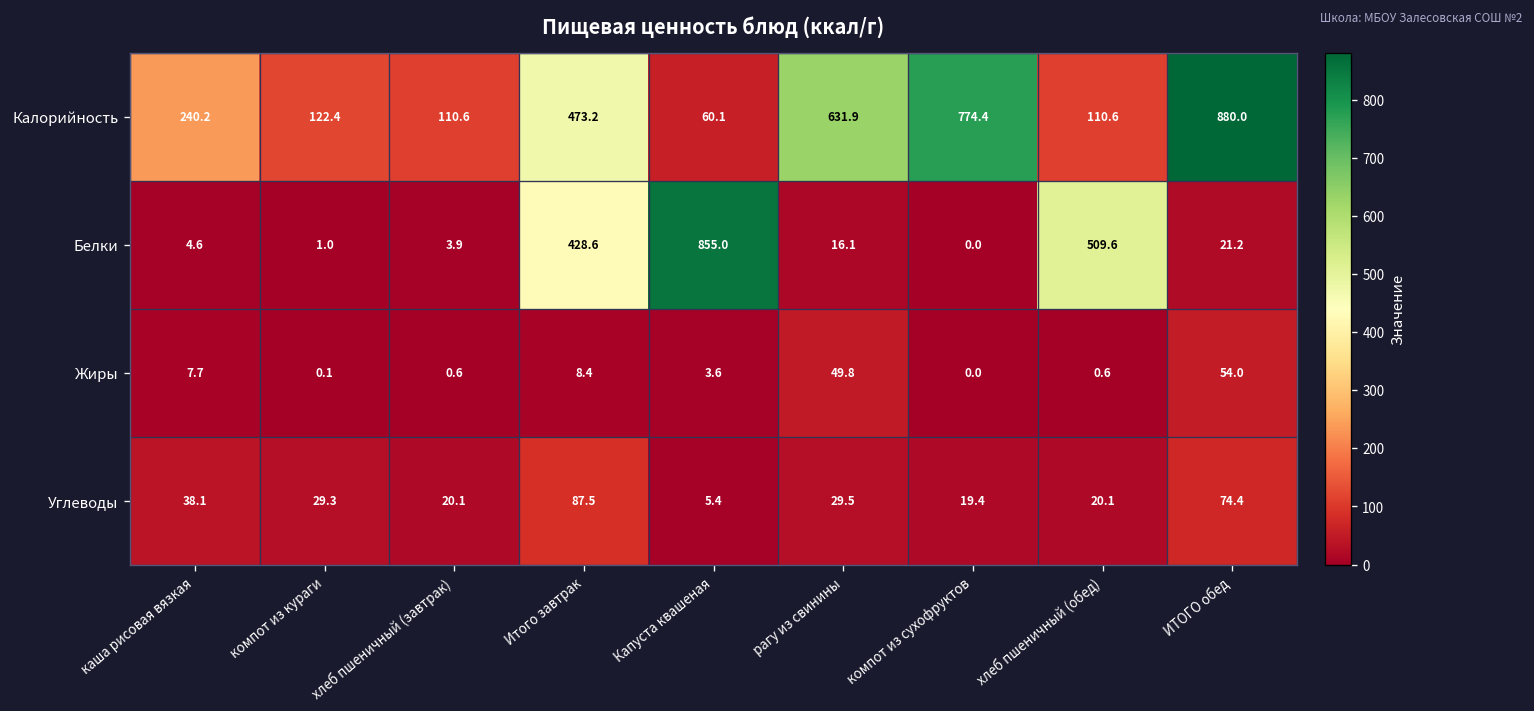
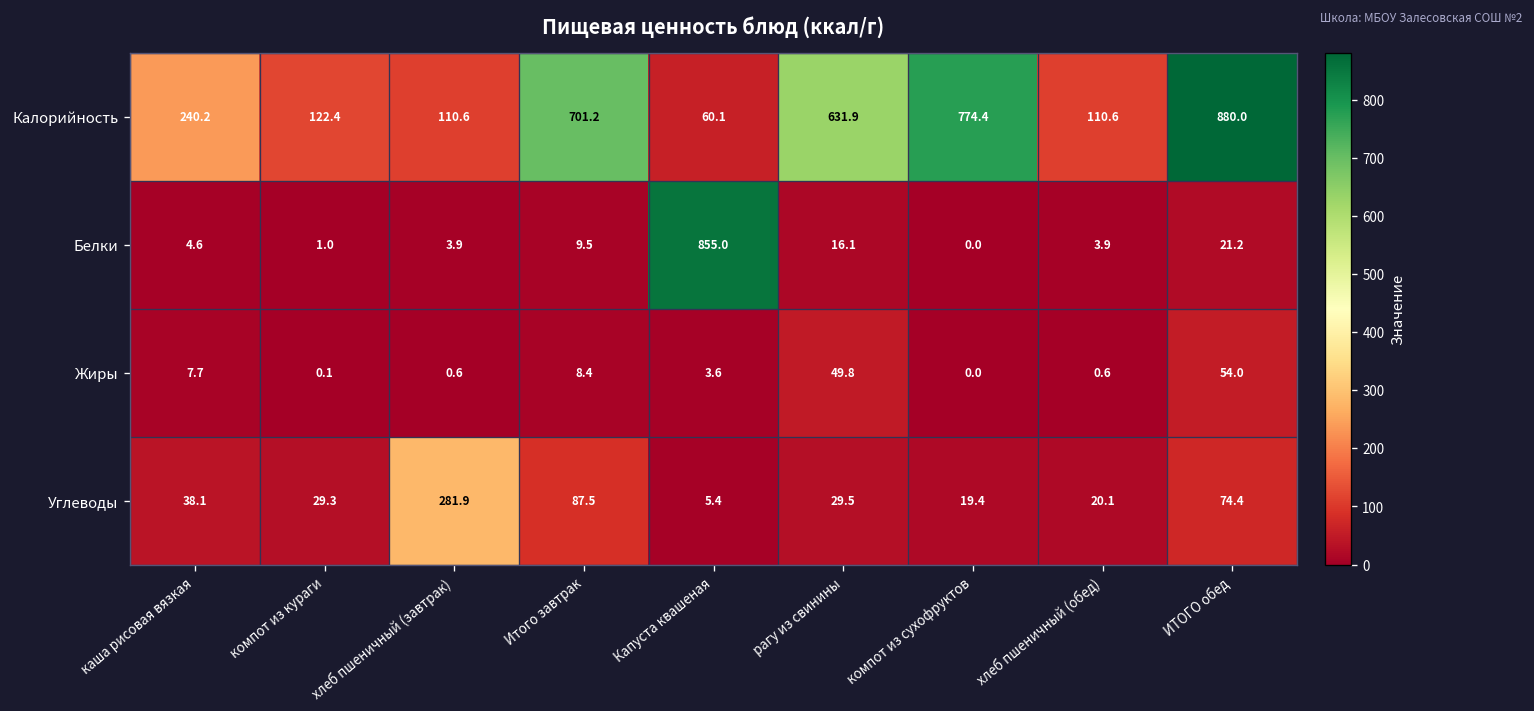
  {
    "Калорийность": {
      "каша рисовая вязкая": 240.2,
      "компот из кураги": 122.4,
      "хлеб пшеничный (завтрак)": 110.6,
-     "Итого завтрак": 473.2,
+     "Итого завтрак": 701.2,
      "Капуста квашеная": 60.1,
      "рагу из свинины": 631.9,
      "компот из сухофруктов": 774.4,
      "хлеб пшеничный (обед)": 110.6,
      "ИТОГО обед": 880.0
    },
    "Белки": {
      "каша рисовая вязкая": 4.6,
      "компот из кураги": 1.0,
      "хлеб пшеничный (завтрак)": 3.9,
-     "Итого завтрак": 428.6,
+     "Итого завтрак": 9.5,
      "Капуста квашеная": 855.0,
      "рагу из свинины": 16.1,
      "компот из сухофруктов": 0.0,
-     "хлеб пшеничный (обед)": 509.6,
+     "хлеб пшеничный (обед)": 3.9,
      "ИТОГО обед": 21.2
    },
    "Жиры": {
      "каша рисовая вязкая": 7.7,
      "компот из кураги": 0.1,
      "хлеб пшеничный (завтрак)": 0.6,
      "Итого завтрак": 8.4,
      "Капуста квашеная": 3.6,
      "рагу из свинины": 49.8,
      "компот из сухофруктов": 0.0,
      "хлеб пшеничный (обед)": 0.6,
      "ИТОГО обед": 54.0
    },
    "Углеводы": {
      "каша рисовая вязкая": 38.1,
      "компот из кураги": 29.3,
-     "хлеб пшеничный (завтрак)": 20.1,
+     "хлеб пшеничный (завтрак)": 281.9,
      "Итого завтрак": 87.5,
      "Капуста квашеная": 5.4,
      "рагу из свинины": 29.5,
      "компот из сухофруктов": 19.4,
      "хлеб пшеничный (обед)": 20.1,
      "ИТОГО обед": 74.4
    }
  }
